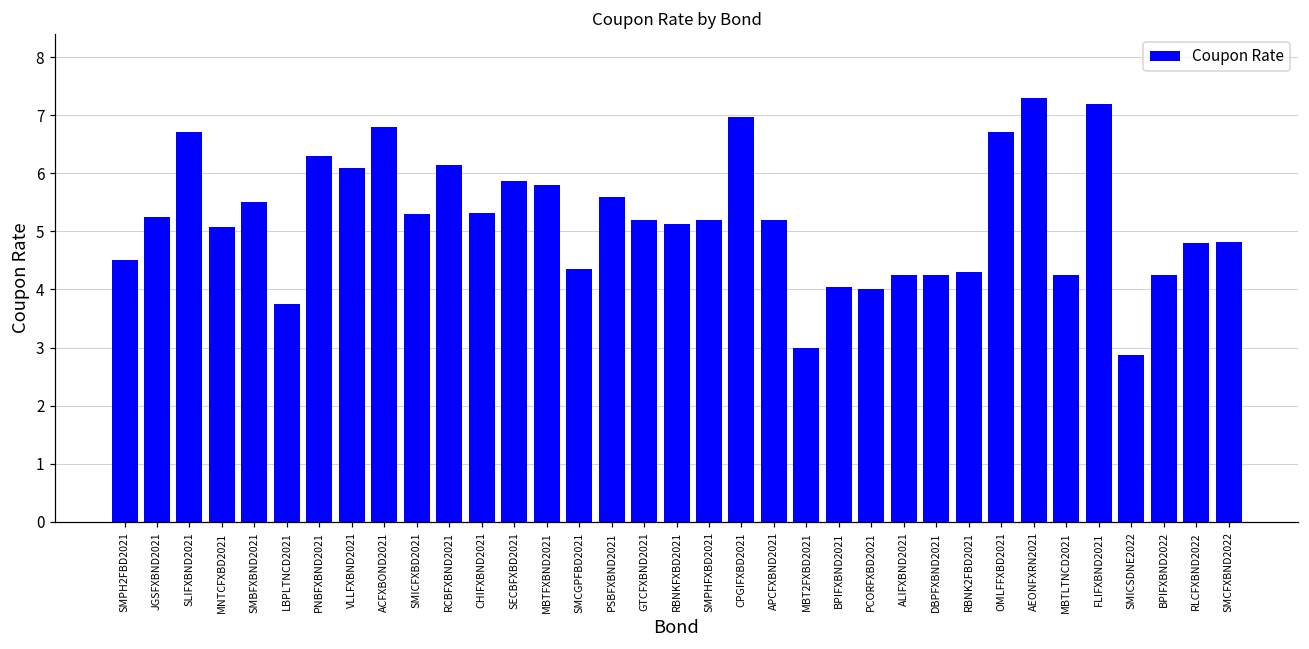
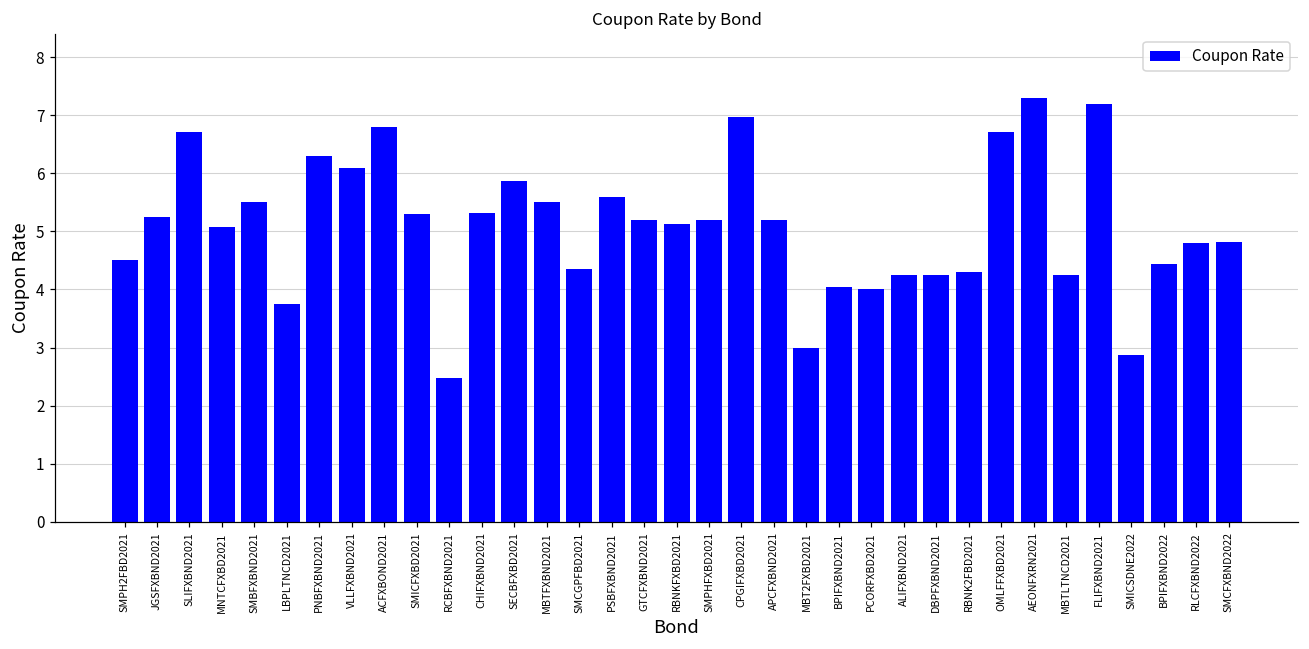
  {
    "SMPH2FBD2021": 4.5,
    "JGSFXBND2021": 5.2,
    "SLIFXBND2021": 6.7,
    "MNTCFXBD2021": 5.1,
    "SMBFXBND2021": 5.5,
    "LBPLTNCD2021": 3.8,
    "PNBFXBND2021": 6.3,
    "VLLFXBND2021": 6.1,
    "ACFXBOND2021": 6.8,
    "SMICFXBD2021": 5.3,
-   "RCBFXBND2021": 6.2,
+   "RCBFXBND2021": 2.5,
    "CHIFXBND2021": 5.3,
    "SECBFXBD2021": 5.9,
-   "MBTFXBND2021": 5.8,
+   "MBTFXBND2021": 5.5,
    "SMCGPFBD2021": 4.3,
    "PSBFXBND2021": 5.6,
    "GTCFXBND2021": 5.2,
    "RBNKFXBD2021": 5.1,
    "SMPHFXBD2021": 5.2,
    "CPGIFXBD2021": 7.0,
    "APCFXBND2021": 5.2,
    "MBT2FXBD2021": 3.0,
    "BPIFXBND2021": 4.1,
    "PCORFXBD2021": 4.0,
    "ALIFXBND2021": 4.2,
    "DBPFXBND2021": 4.3,
    "RBNK2FBD2021": 4.3,
    "OMLFFXBD2021": 6.7,
    "AEONFXRN2021": 7.3,
    "MBTLTNCD2021": 4.3,
    "FLIFXBND2021": 7.2,
    "SMICSDNE2022": 2.9,
-   "BPIFXBND2022": 4.2,
+   "BPIFXBND2022": 4.4,
    "RLCFXBND2022": 4.8,
    "SMCFXBND2022": 4.8
  }
